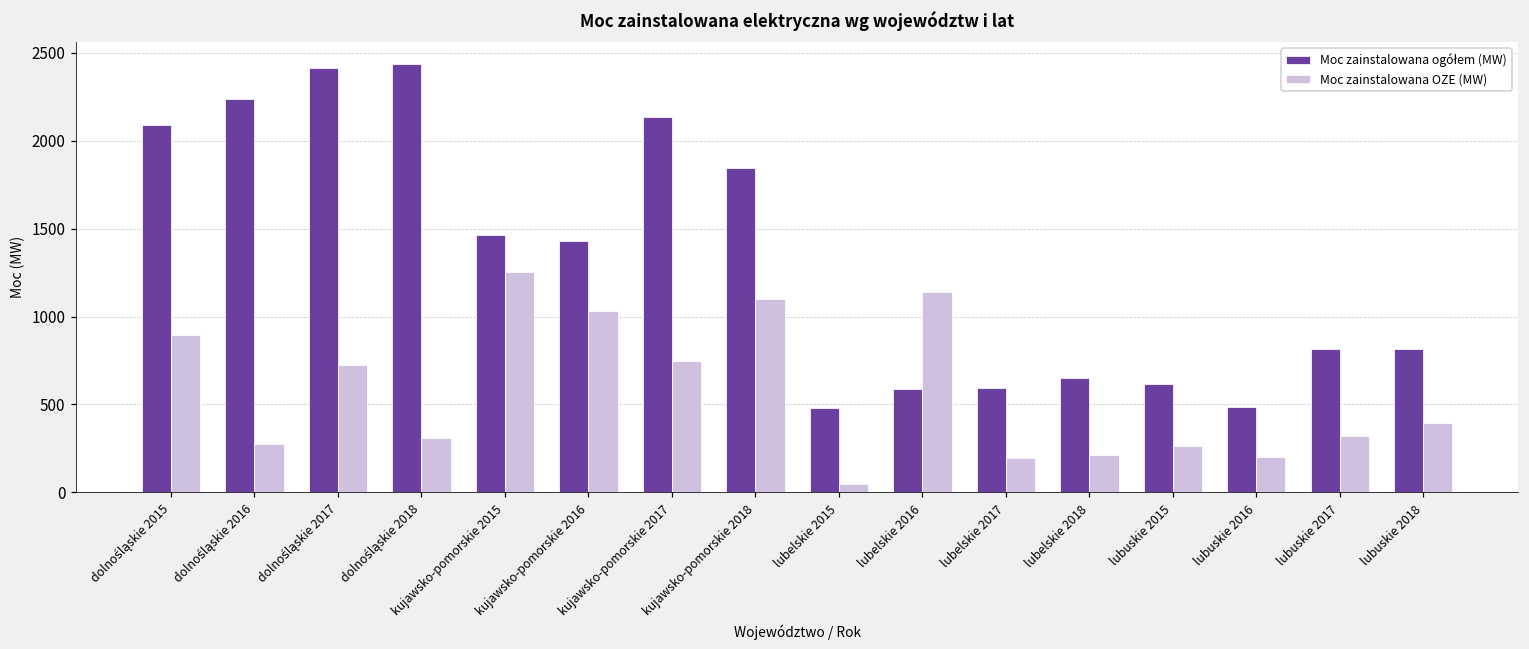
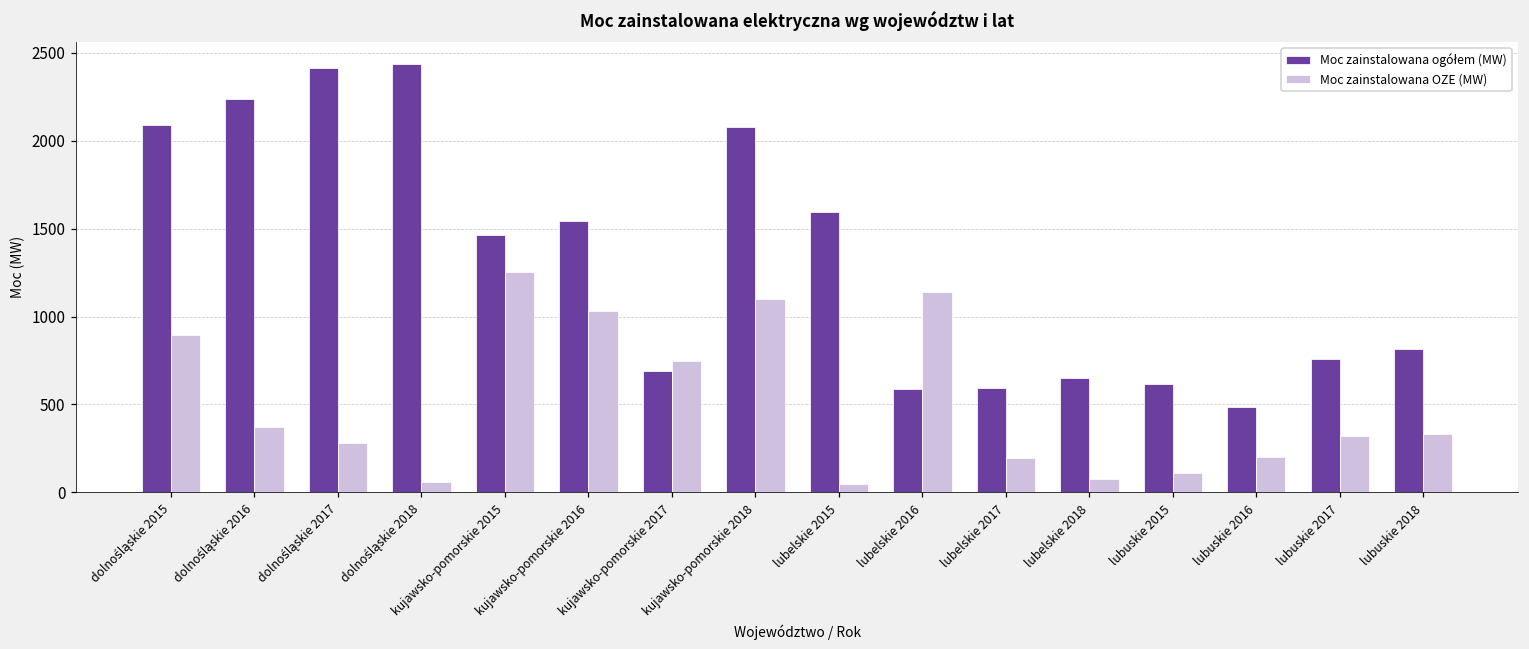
  {
    "Moc zainstalowana ogółem (MW)": {
      "dolnośląskie 2015": 2090,
      "dolnośląskie 2016": 2240,
      "dolnośląskie 2017": 2410,
      "dolnośląskie 2018": 2440,
      "kujawsko-pomorskie 2015": 1460,
-     "kujawsko-pomorskie 2016": 1430,
-     "kujawsko-pomorskie 2017": 2130,
-     "kujawsko-pomorskie 2018": 1850,
-     "lubelskie 2015": 480,
+     "kujawsko-pomorskie 2016": 1540,
+     "kujawsko-pomorskie 2017": 690,
+     "kujawsko-pomorskie 2018": 2080,
+     "lubelskie 2015": 1590,
      "lubelskie 2016": 590,
      "lubelskie 2017": 600,
      "lubelskie 2018": 650,
      "lubuskie 2015": 620,
      "lubuskie 2016": 480,
-     "lubuskie 2017": 810,
+     "lubuskie 2017": 760,
      "lubuskie 2018": 810
    },
    "Moc zainstalowana OZE (MW)": {
      "dolnośląskie 2015": 890,
-     "dolnośląskie 2016": 270,
-     "dolnośląskie 2017": 730,
-     "dolnośląskie 2018": 310,
+     "dolnośląskie 2016": 370,
+     "dolnośląskie 2017": 280,
+     "dolnośląskie 2018": 60,
      "kujawsko-pomorskie 2015": 1250,
      "kujawsko-pomorskie 2016": 1030,
      "kujawsko-pomorskie 2017": 750,
      "kujawsko-pomorskie 2018": 1100,
      "lubelskie 2015": 50,
      "lubelskie 2016": 1140,
      "lubelskie 2017": 200,
-     "lubelskie 2018": 210,
-     "lubuskie 2015": 270,
+     "lubelskie 2018": 80,
+     "lubuskie 2015": 110,
      "lubuskie 2016": 200,
      "lubuskie 2017": 320,
-     "lubuskie 2018": 390
+     "lubuskie 2018": 330
    }
  }
